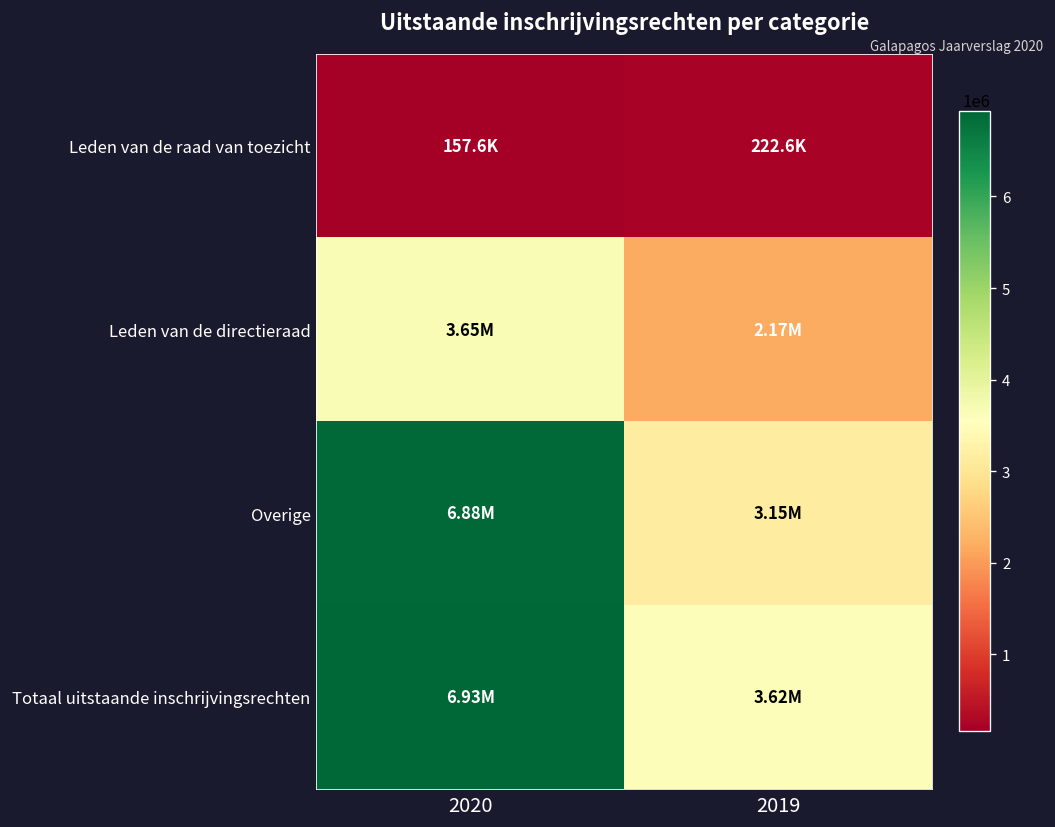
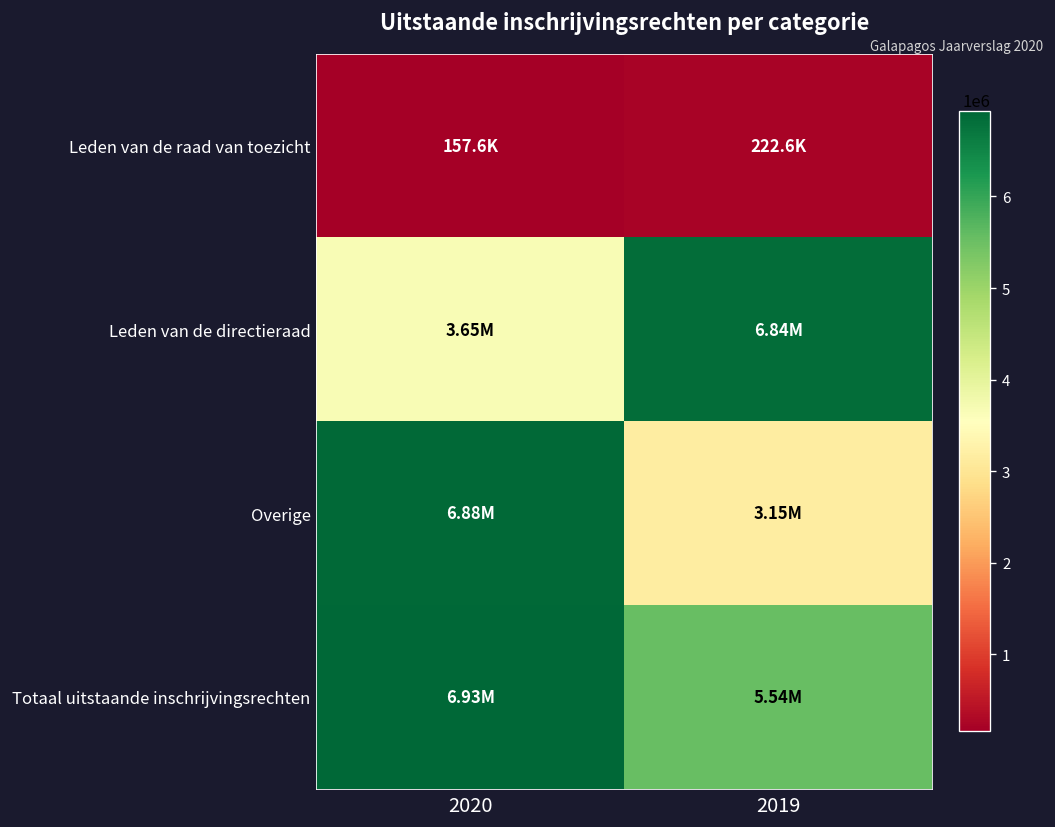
  {
    "Leden van de raad van toezicht": {
      "2020": "157.6K",
      "2019": "222.6K"
    },
    "Leden van de directieraad": {
      "2020": "3.65M",
-     "2019": "2.17M"
+     "2019": "6.84M"
    },
    "Overige": {
      "2020": "6.88M",
      "2019": "3.15M"
    },
    "Totaal uitstaande inschrijvingsrechten": {
      "2020": "6.93M",
-     "2019": "3.62M"
+     "2019": "5.54M"
    }
  }
